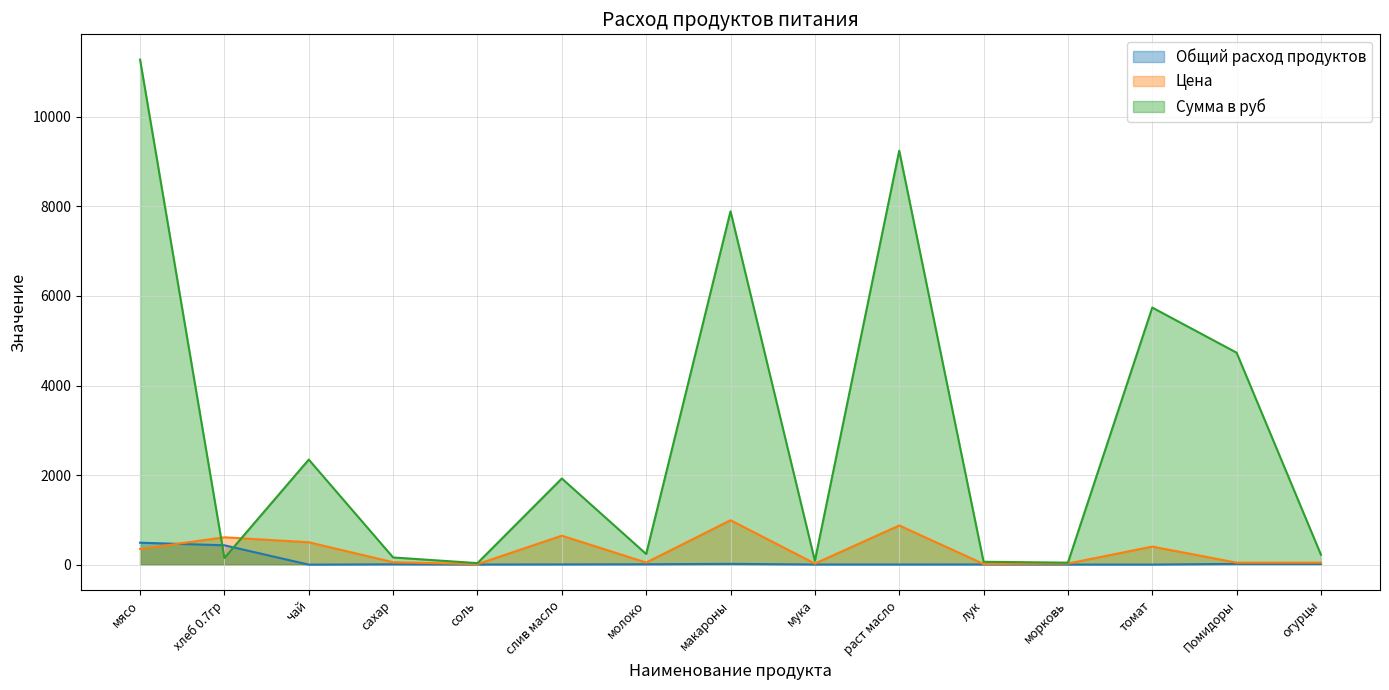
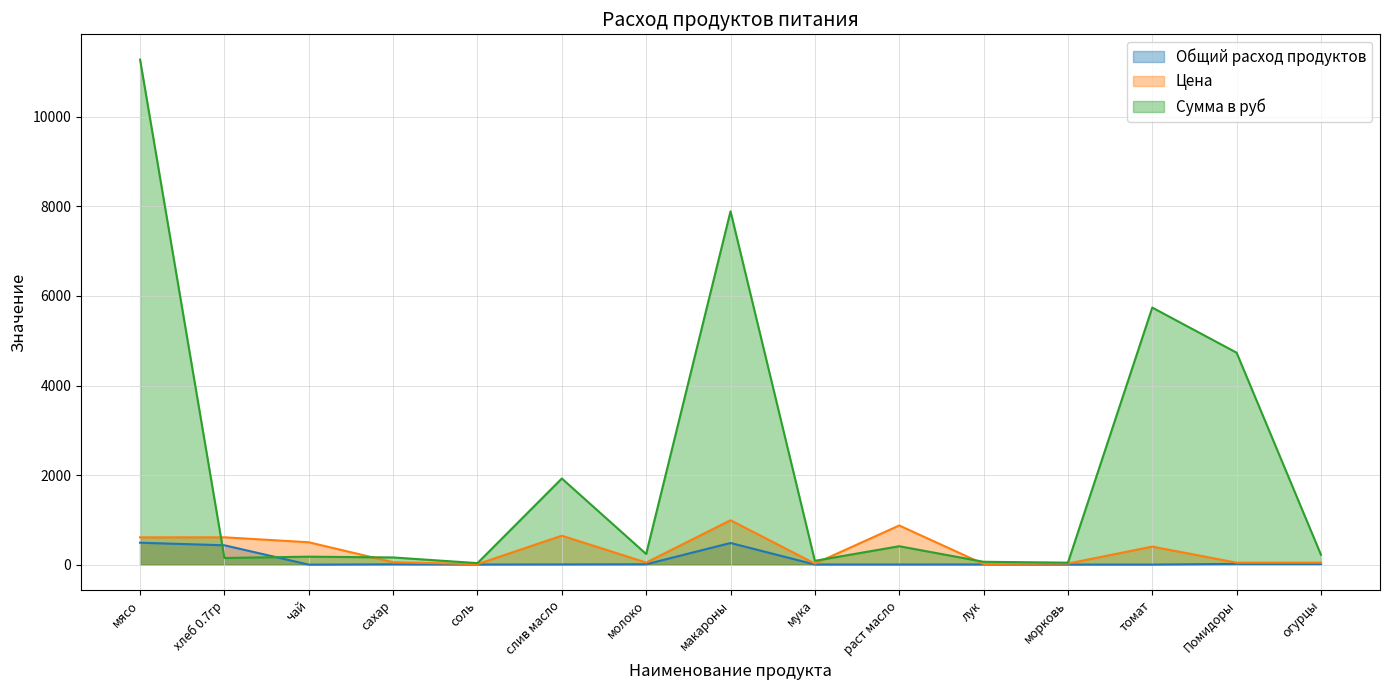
  {
    "Общий расход продуктов": {
      "мясо": 500,
      "хлеб 0.7гр": 400,
      "чай": 0,
      "слив масло": 0,
-     "макароны": 0,
+     "макароны": 500,
      "раст масло": 0,
      "томат": 0
    },
    "Цена": {
-     "мясо": 400,
+     "мясо": 600,
      "хлеб 0.7гр": 600,
      "чай": 500,
      "слив масло": 600,
      "макароны": 1000,
      "раст масло": 900,
      "томат": 400
    },
    "Сумма в руб": {
      "мясо": 11300,
      "хлеб 0.7гр": 100,
-     "чай": 2300,
+     "чай": 200,
      "сахар": 200,
      "слив масло": 1900,
      "молоко": 200,
      "макароны": 7900,
      "мука": 100,
-     "раст масло": 9200,
+     "раст масло": 400,
      "томат": 5700,
      "Помидоры": 4700,
      "огурцы": 200
    }
  }
